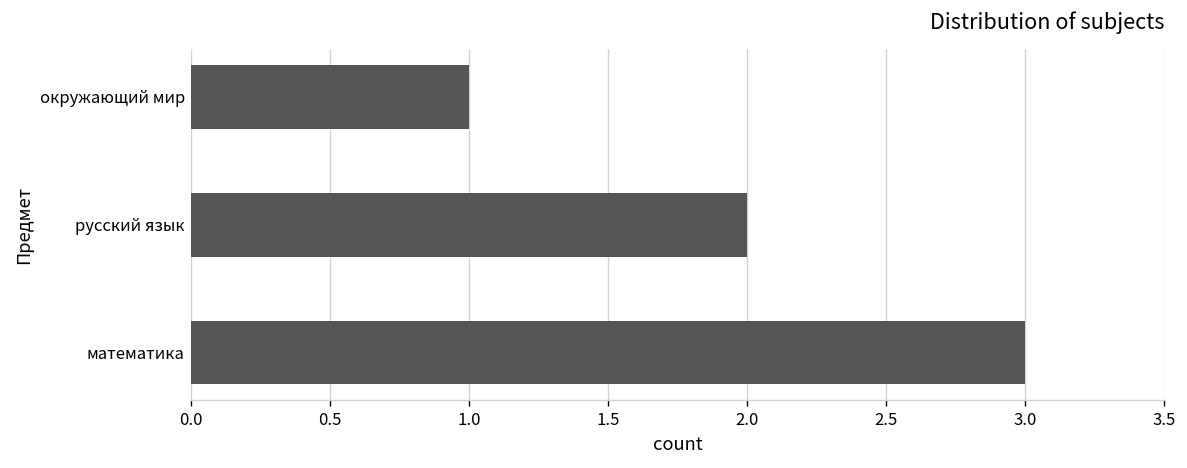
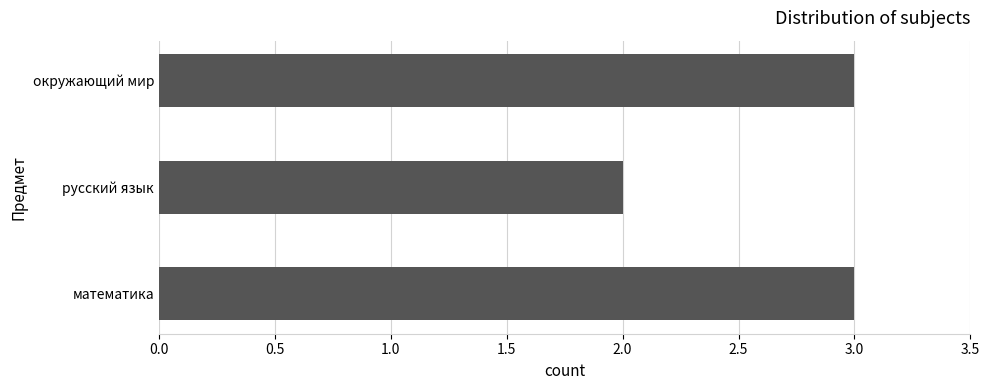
  {
-   "окружающий мир": 1,
+   "окружающий мир": 3,
    "русский язык": 2,
    "математика": 3
  }
